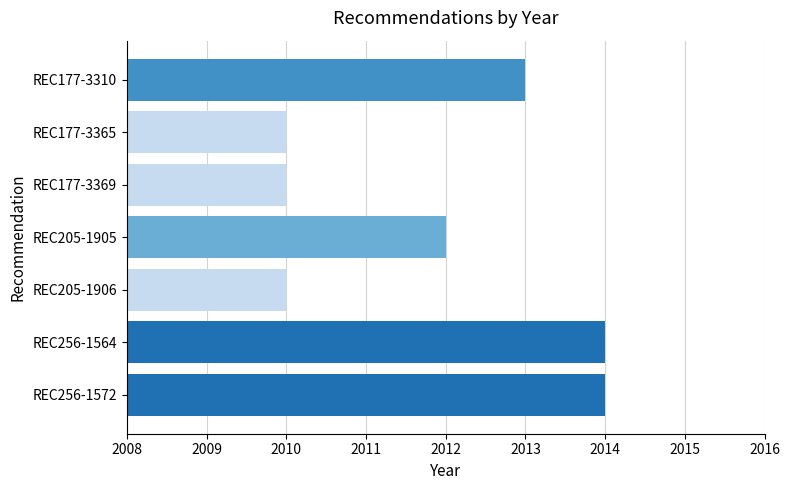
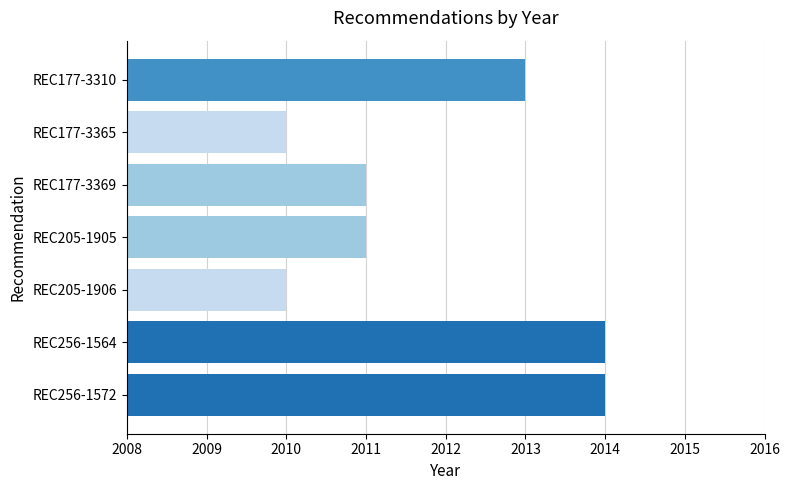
  {
    "REC177-3310": 2013,
    "REC177-3365": 2010,
-   "REC177-3369": 2010,
-   "REC205-1905": 2012,
+   "REC177-3369": 2011,
+   "REC205-1905": 2011,
    "REC205-1906": 2010,
    "REC256-1564": 2014,
    "REC256-1572": 2014
  }
